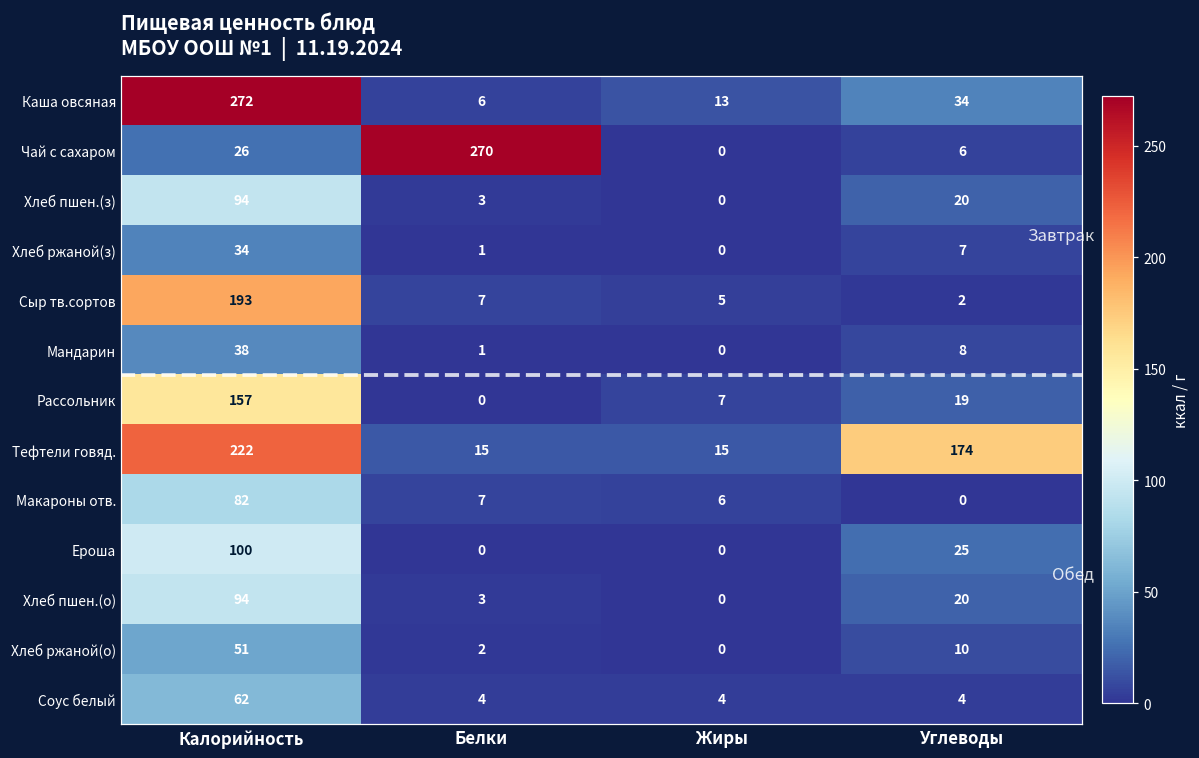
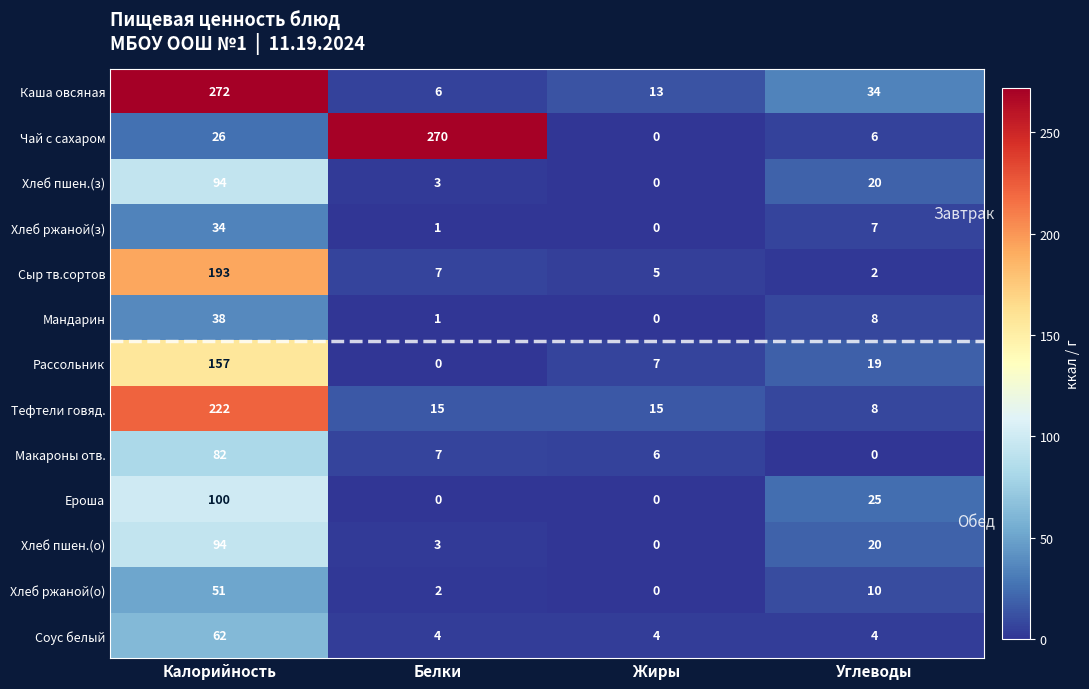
  {
    "Каша овсяная": {
      "Калорийность": 272,
      "Белки": 6,
      "Жиры": 13,
      "Углеводы": 34
    },
    "Чай с сахаром": {
      "Калорийность": 26,
      "Белки": 270,
      "Жиры": 0,
      "Углеводы": 6
    },
    "Хлеб пшен.(з)": {
      "Калорийность": 94,
      "Белки": 3,
      "Жиры": 0,
      "Углеводы": 20
    },
    "Хлеб ржаной(з)": {
      "Калорийность": 34,
      "Белки": 1,
      "Жиры": 0
    },
    "Сыр тв.сортов": {
      "Калорийность": 193,
      "Белки": 7,
      "Жиры": 5,
      "Углеводы": 2
    },
    "Мандарин": {
      "Калорийность": 38,
      "Белки": 1,
      "Жиры": 0,
      "Углеводы": 8
    },
    "Рассольник": {
      "Калорийность": 157,
      "Белки": 0,
      "Жиры": 7,
      "Углеводы": 19
    },
    "Тефтели говяд.": {
      "Калорийность": 222,
      "Белки": 15,
      "Жиры": 15,
-     "Углеводы": 174
+     "Углеводы": 8
    },
    "Макароны отв.": {
      "Калорийность": 82,
      "Белки": 7,
      "Жиры": 6,
      "Углеводы": 0
    },
    "Ероша": {
      "Калорийность": 100,
      "Белки": 0,
      "Жиры": 0
    },
    "Хлеб пшен.(о)": {
      "Калорийность": 94,
      "Белки": 3,
      "Жиры": 0
    },
    "Хлеб ржаной(о)": {
      "Калорийность": 51,
      "Белки": 2,
      "Жиры": 0,
      "Углеводы": 10
    },
    "Соус белый": {
      "Калорийность": 62,
      "Белки": 4,
      "Жиры": 4,
      "Углеводы": 4
    }
  }
